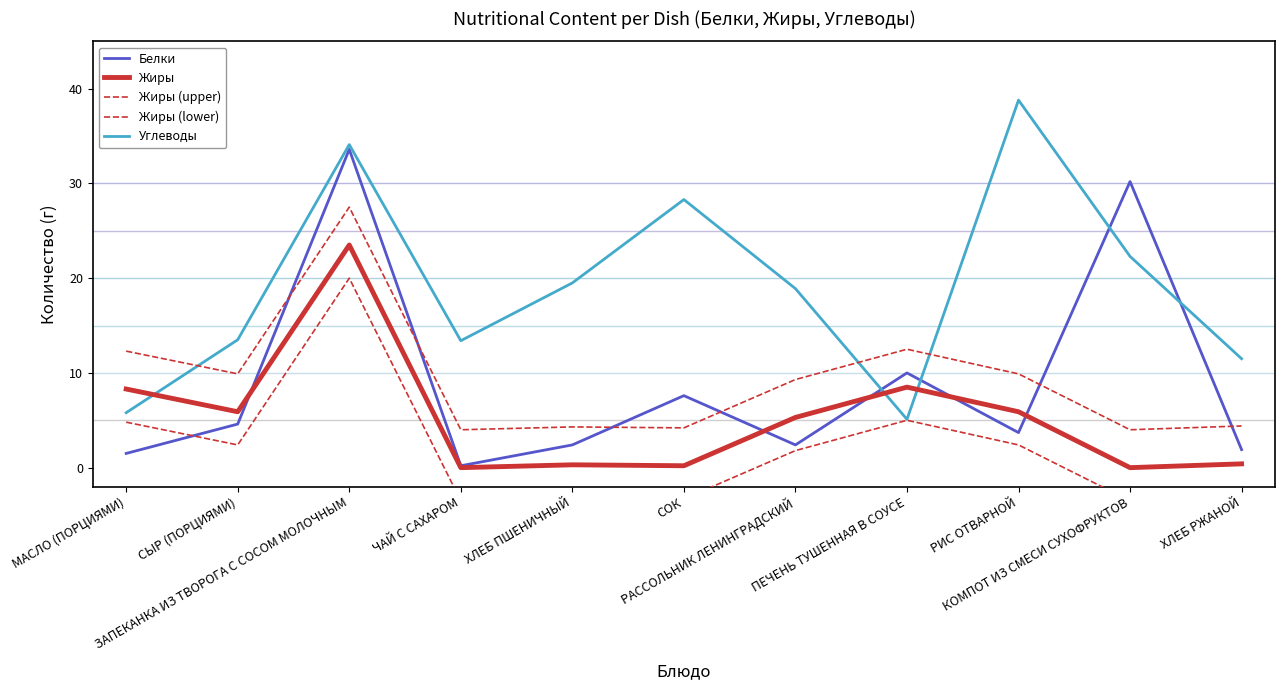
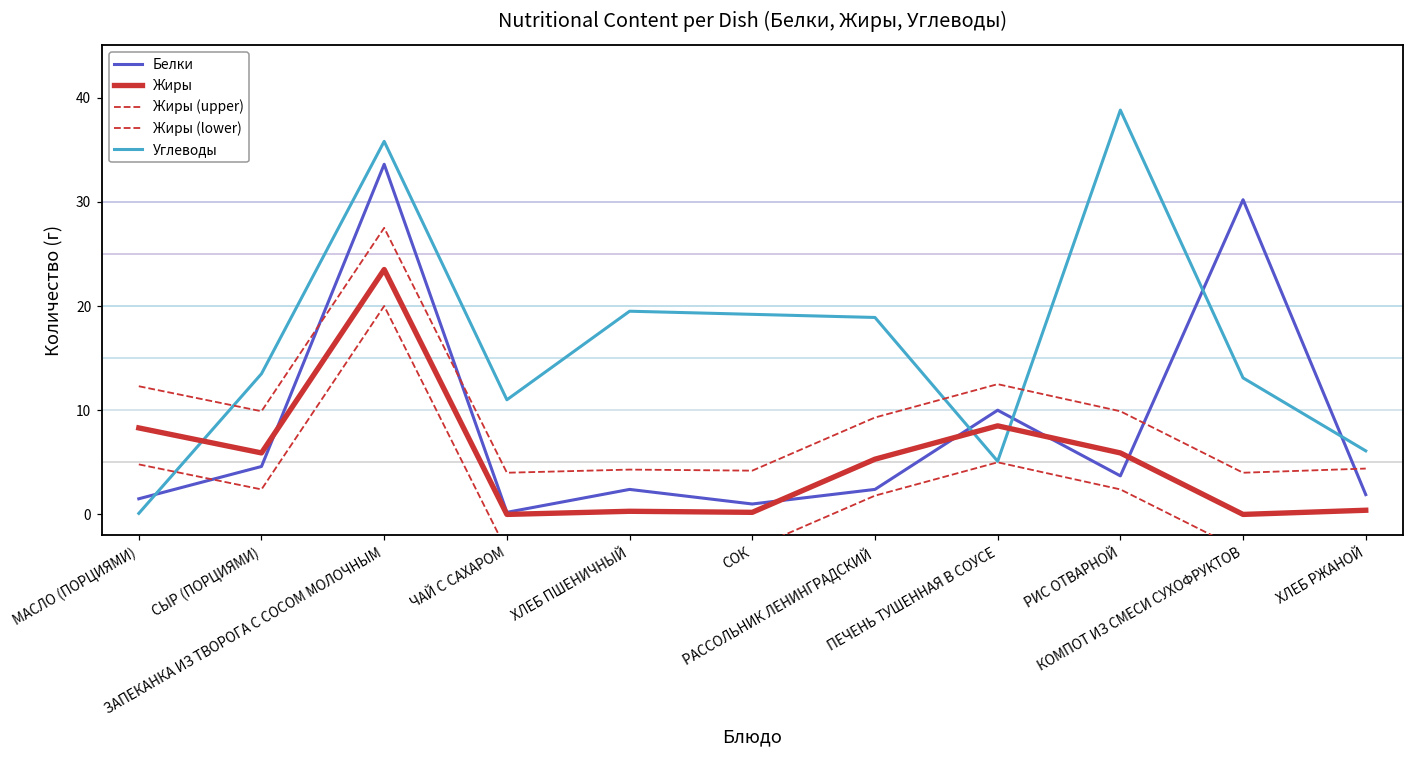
  {
    "Белки": {
      "МАСЛО (ПОРЦИЯМИ)": 2,
      "СЫР (ПОРЦИЯМИ)": 5,
      "ЗАПЕКАНКА ИЗ ТВОРОГА С СОСОМ МОЛОЧНЫМ": 34,
      "ХЛЕБ ПШЕНИЧНЫЙ": 2,
-     "СОК": 8,
+     "СОК": 1,
      "РАССОЛЬНИК ЛЕНИНГРАДСКИЙ": 2,
      "ПЕЧЕНЬ ТУШЕННАЯ В СОУСЕ": 10,
      "РИС ОТВАРНОЙ": 4,
      "КОМПОТ ИЗ СМЕСИ СУХОФРУКТОВ": 30,
      "ХЛЕБ РЖАНОЙ": 2
    },
    "Углеводы": {
-     "МАСЛО (ПОРЦИЯМИ)": 6,
+     "МАСЛО (ПОРЦИЯМИ)": 0,
      "СЫР (ПОРЦИЯМИ)": 14,
-     "ЗАПЕКАНКА ИЗ ТВОРОГА С СОСОМ МОЛОЧНЫМ": 34,
-     "ЧАЙ С САХАРОМ": 13,
+     "ЗАПЕКАНКА ИЗ ТВОРОГА С СОСОМ МОЛОЧНЫМ": 36,
+     "ЧАЙ С САХАРОМ": 11,
      "ХЛЕБ ПШЕНИЧНЫЙ": 20,
-     "СОК": 28,
+     "СОК": 19,
      "РАССОЛЬНИК ЛЕНИНГРАДСКИЙ": 19,
      "РИС ОТВАРНОЙ": 39,
-     "КОМПОТ ИЗ СМЕСИ СУХОФРУКТОВ": 22,
-     "ХЛЕБ РЖАНОЙ": 12
+     "КОМПОТ ИЗ СМЕСИ СУХОФРУКТОВ": 13,
+     "ХЛЕБ РЖАНОЙ": 6
    }
  }
